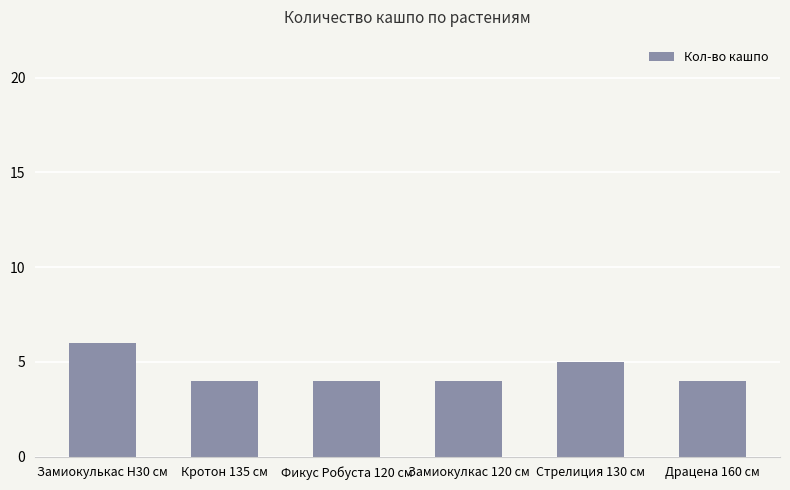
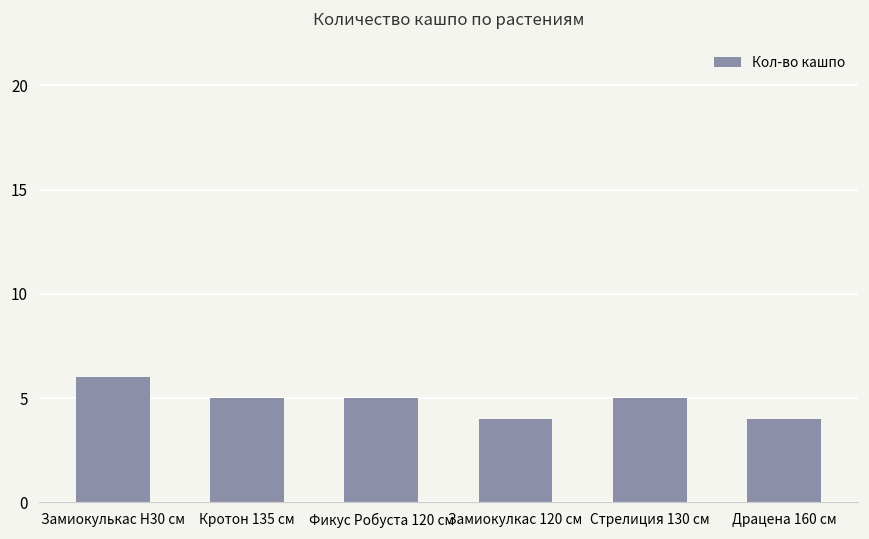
  {
    "Замиокулькас Н30 см": 6,
-   "Кротон 135 см": 4,
-   "Фикус Робуста 120 см": 4,
+   "Кротон 135 см": 5,
+   "Фикус Робуста 120 см": 5,
    "Замиокулкас 120 см": 4,
    "Стрелиция 130 см": 5,
    "Драцена 160 см": 4
  }
